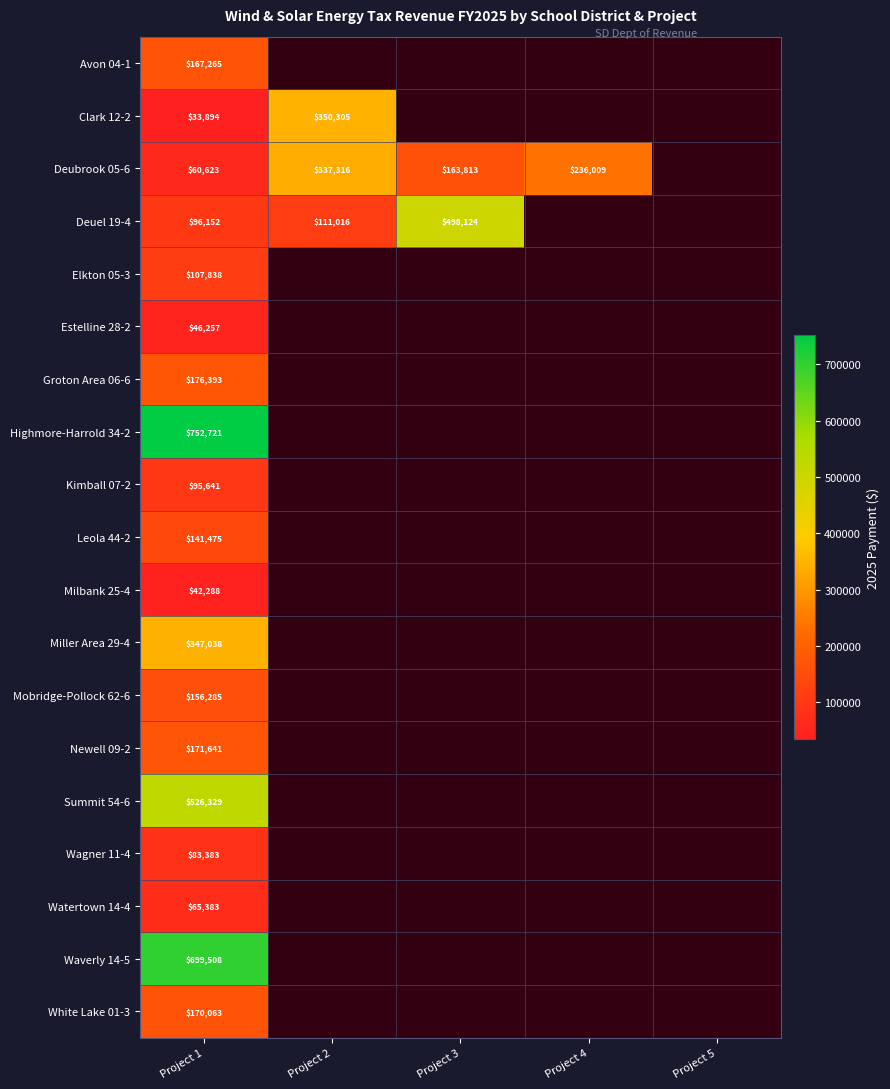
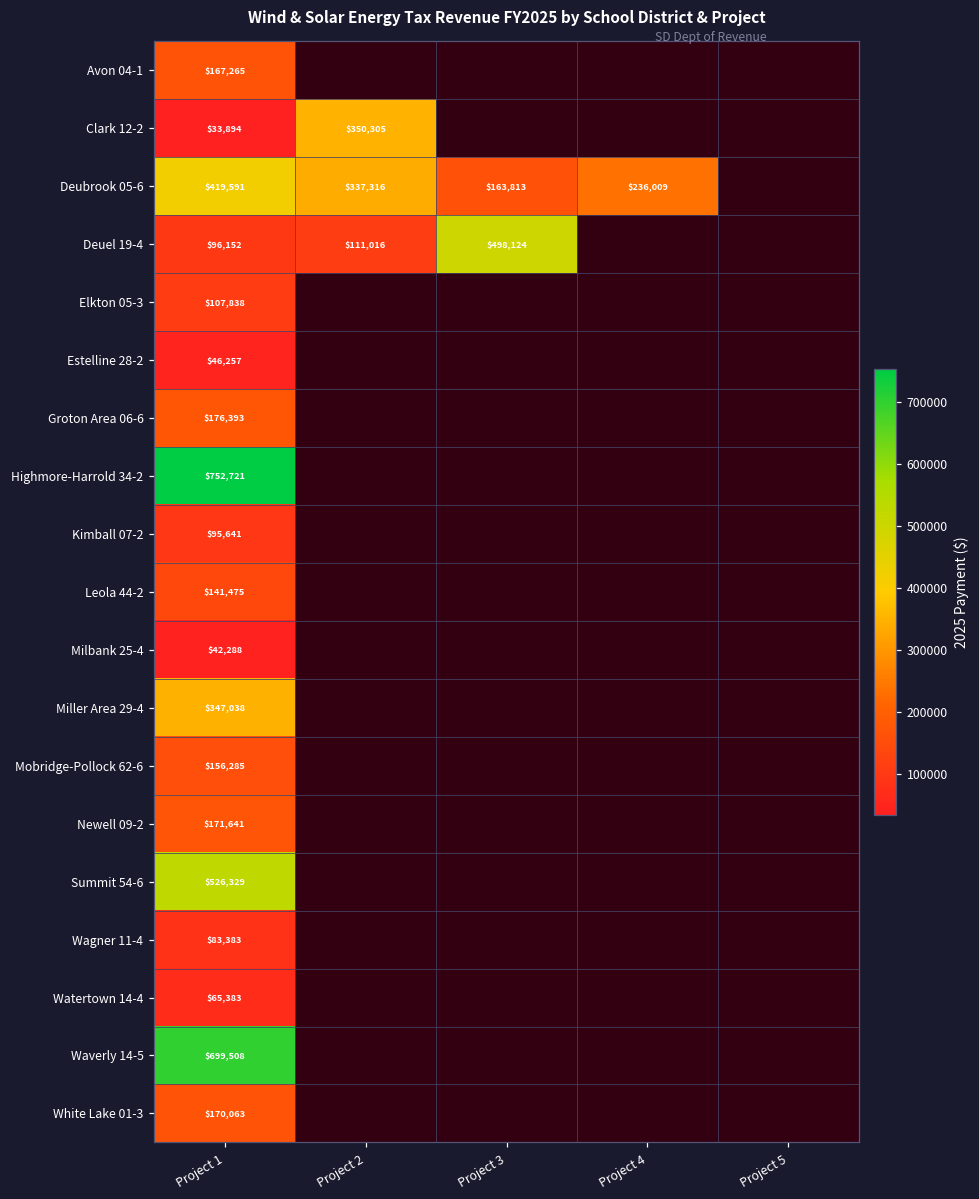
  {
    "Avon 04-1": {
      "Project 1": "$167,265"
    },
    "Clark 12-2": {
      "Project 1": "$33,894",
      "Project 2": "$350,305"
    },
    "Deubrook 05-6": {
-     "Project 1": "$60,623",
+     "Project 1": "$419,591",
      "Project 2": "$337,316",
      "Project 3": "$163,813",
      "Project 4": "$236,009"
    },
    "Deuel 19-4": {
      "Project 1": "$96,152",
      "Project 2": "$111,016",
      "Project 3": "$498,124"
    },
    "Elkton 05-3": {
      "Project 1": "$107,838"
    },
    "Estelline 28-2": {
      "Project 1": "$46,257"
    },
    "Groton Area 06-6": {
      "Project 1": "$176,393"
    },
    "Highmore-Harrold 34-2": {
      "Project 1": "$752,721"
    },
    "Kimball 07-2": {
      "Project 1": "$95,641"
    },
    "Leola 44-2": {
      "Project 1": "$141,475"
    },
    "Milbank 25-4": {
      "Project 1": "$42,288"
    },
    "Miller Area 29-4": {
      "Project 1": "$347,038"
    },
    "Mobridge-Pollock 62-6": {
      "Project 1": "$156,285"
    },
    "Newell 09-2": {
      "Project 1": "$171,641"
    },
    "Summit 54-6": {
      "Project 1": "$526,329"
    },
    "Wagner 11-4": {
      "Project 1": "$83,383"
    },
    "Watertown 14-4": {
      "Project 1": "$65,383"
    },
    "Waverly 14-5": {
      "Project 1": "$699,508"
    },
    "White Lake 01-3": {
      "Project 1": "$170,063"
    }
  }
